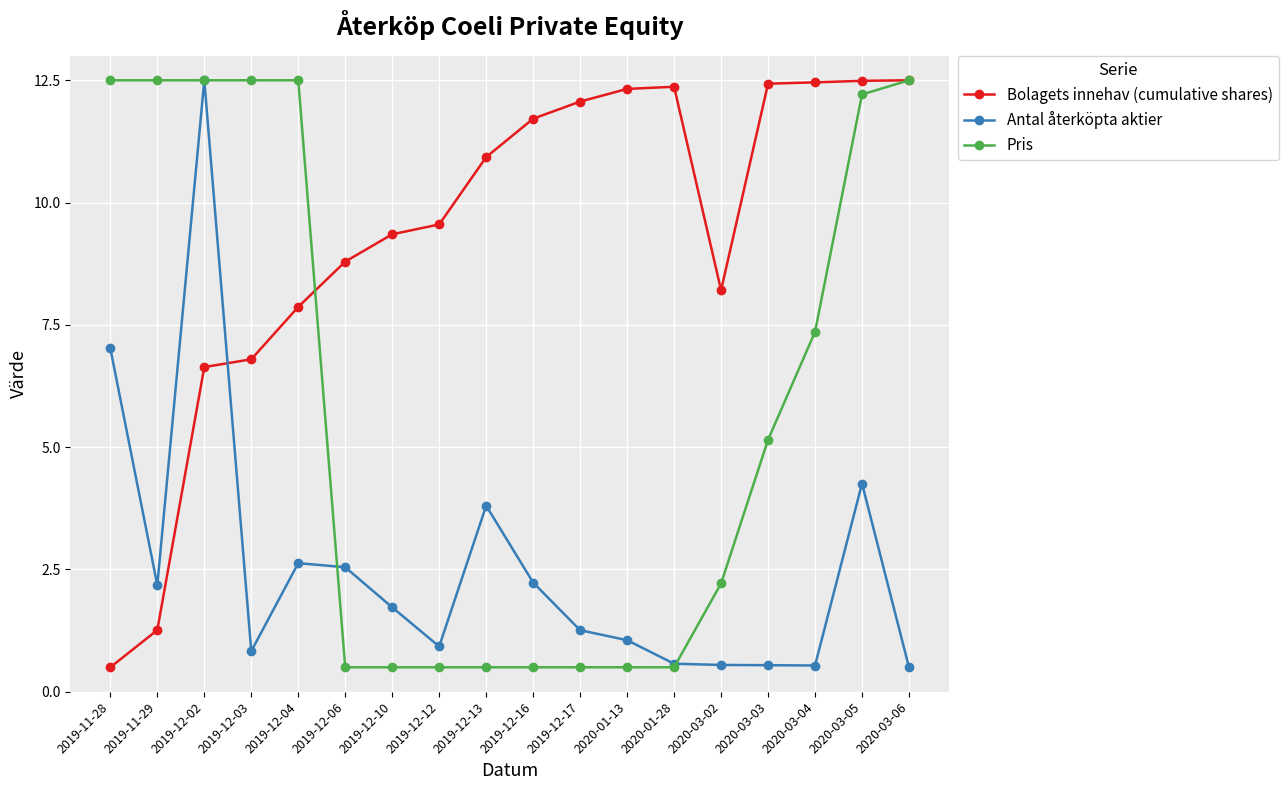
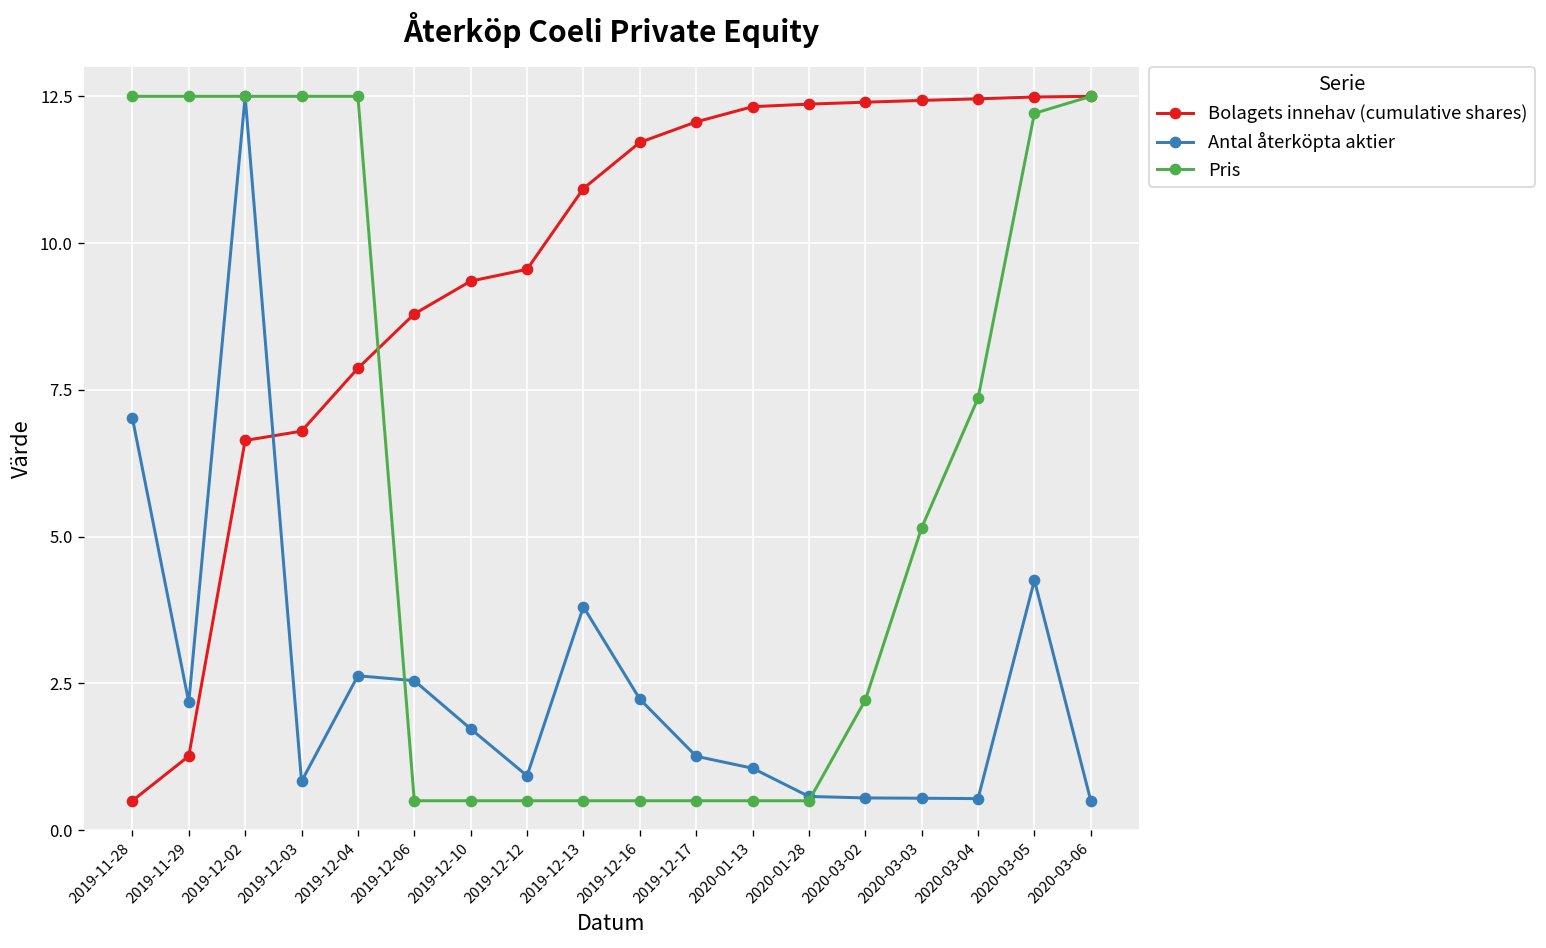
  {
    "Bolagets innehav (cumulative shares)": {
      "2019-11-28": 0.5,
      "2019-11-29": 1.3,
      "2019-12-02": 6.6,
      "2019-12-03": 6.8,
      "2019-12-04": 7.9,
      "2019-12-06": 8.8,
      "2019-12-10": 9.4,
      "2019-12-12": 9.6,
      "2019-12-13": 10.9,
      "2019-12-16": 11.7,
      "2019-12-17": 12.1,
      "2020-01-13": 12.3,
      "2020-01-28": 12.4,
-     "2020-03-02": 8.2,
+     "2020-03-02": 12.4,
      "2020-03-03": 12.4,
      "2020-03-04": 12.5,
      "2020-03-05": 12.5
    },
    "Antal återköpta aktier": {
      "2019-11-28": 7.0,
      "2019-11-29": 2.2,
      "2019-12-03": 0.8,
      "2019-12-04": 2.6,
      "2019-12-06": 2.5,
      "2019-12-10": 1.7,
      "2019-12-12": 0.9,
      "2019-12-13": 3.8,
      "2019-12-16": 2.2,
      "2019-12-17": 1.3,
      "2020-01-13": 1.1,
      "2020-01-28": 0.6,
      "2020-03-02": 0.5,
      "2020-03-03": 0.5,
      "2020-03-04": 0.5,
      "2020-03-05": 4.3,
      "2020-03-06": 0.5
    },
    "Pris": {
      "2019-11-28": 12.5,
      "2019-11-29": 12.5,
      "2019-12-03": 12.5,
      "2019-12-04": 12.5,
      "2019-12-06": 0.5,
      "2019-12-10": 0.5,
      "2019-12-12": 0.5,
      "2019-12-13": 0.5,
      "2019-12-16": 0.5,
      "2019-12-17": 0.5,
      "2020-01-13": 0.5,
      "2020-01-28": 0.5,
      "2020-03-02": 2.2,
      "2020-03-03": 5.2,
      "2020-03-04": 7.4,
      "2020-03-05": 12.2
    }
  }
